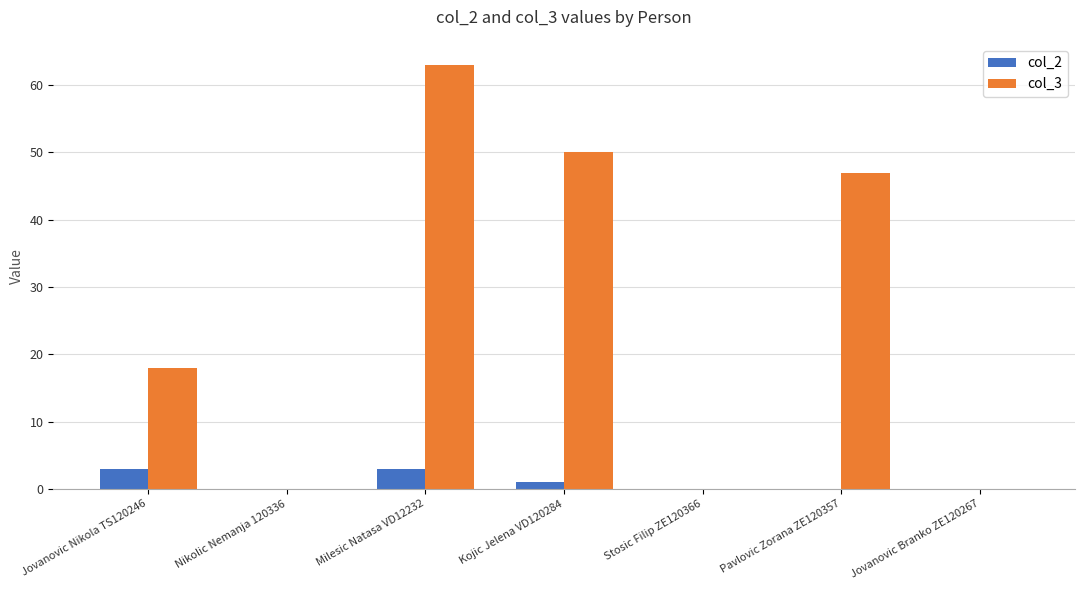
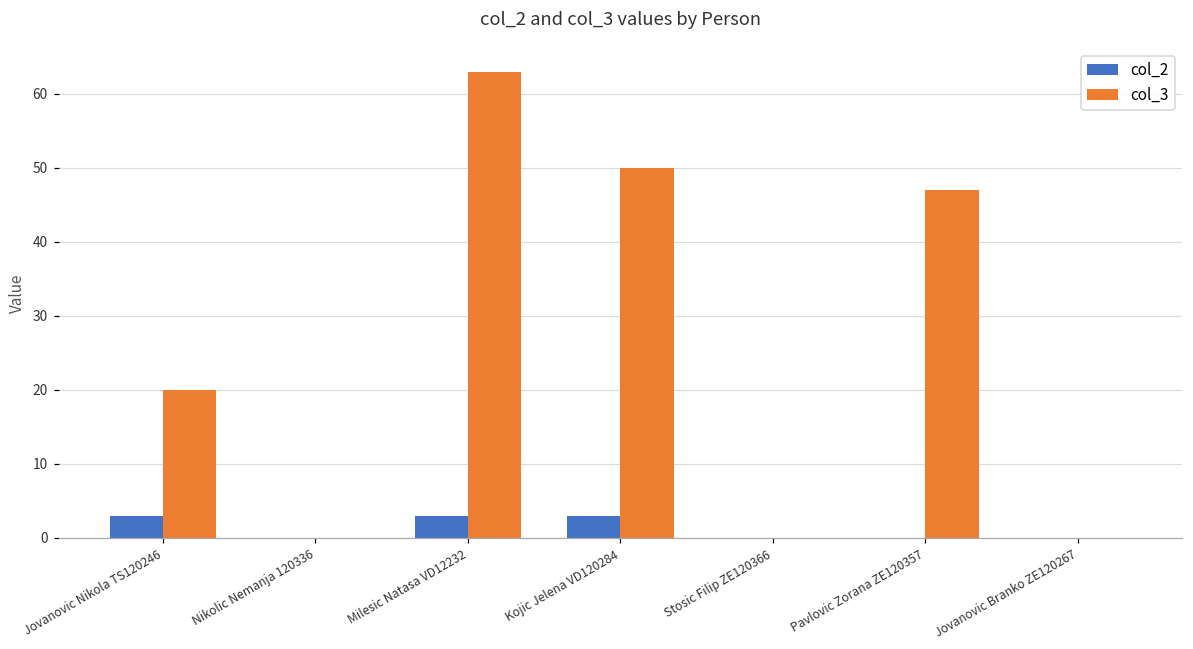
  {
    "col_2": {
      "Jovanovic Nikola TS120246": 3,
      "Nikolic Nemanja 120336": 0,
      "Milesic Natasa VD12232": 3,
-     "Kojic Jelena VD120284": 1,
+     "Kojic Jelena VD120284": 3,
      "Stosic Filip ZE120366": 0,
      "Pavlovic Zorana ZE120357": 0,
      "Jovanovic Branko ZE120267": 0
    },
    "col_3": {
-     "Jovanovic Nikola TS120246": 18,
+     "Jovanovic Nikola TS120246": 20,
      "Nikolic Nemanja 120336": 0,
      "Milesic Natasa VD12232": 63,
      "Kojic Jelena VD120284": 50,
      "Stosic Filip ZE120366": 0,
      "Pavlovic Zorana ZE120357": 47,
      "Jovanovic Branko ZE120267": 0
    }
  }
